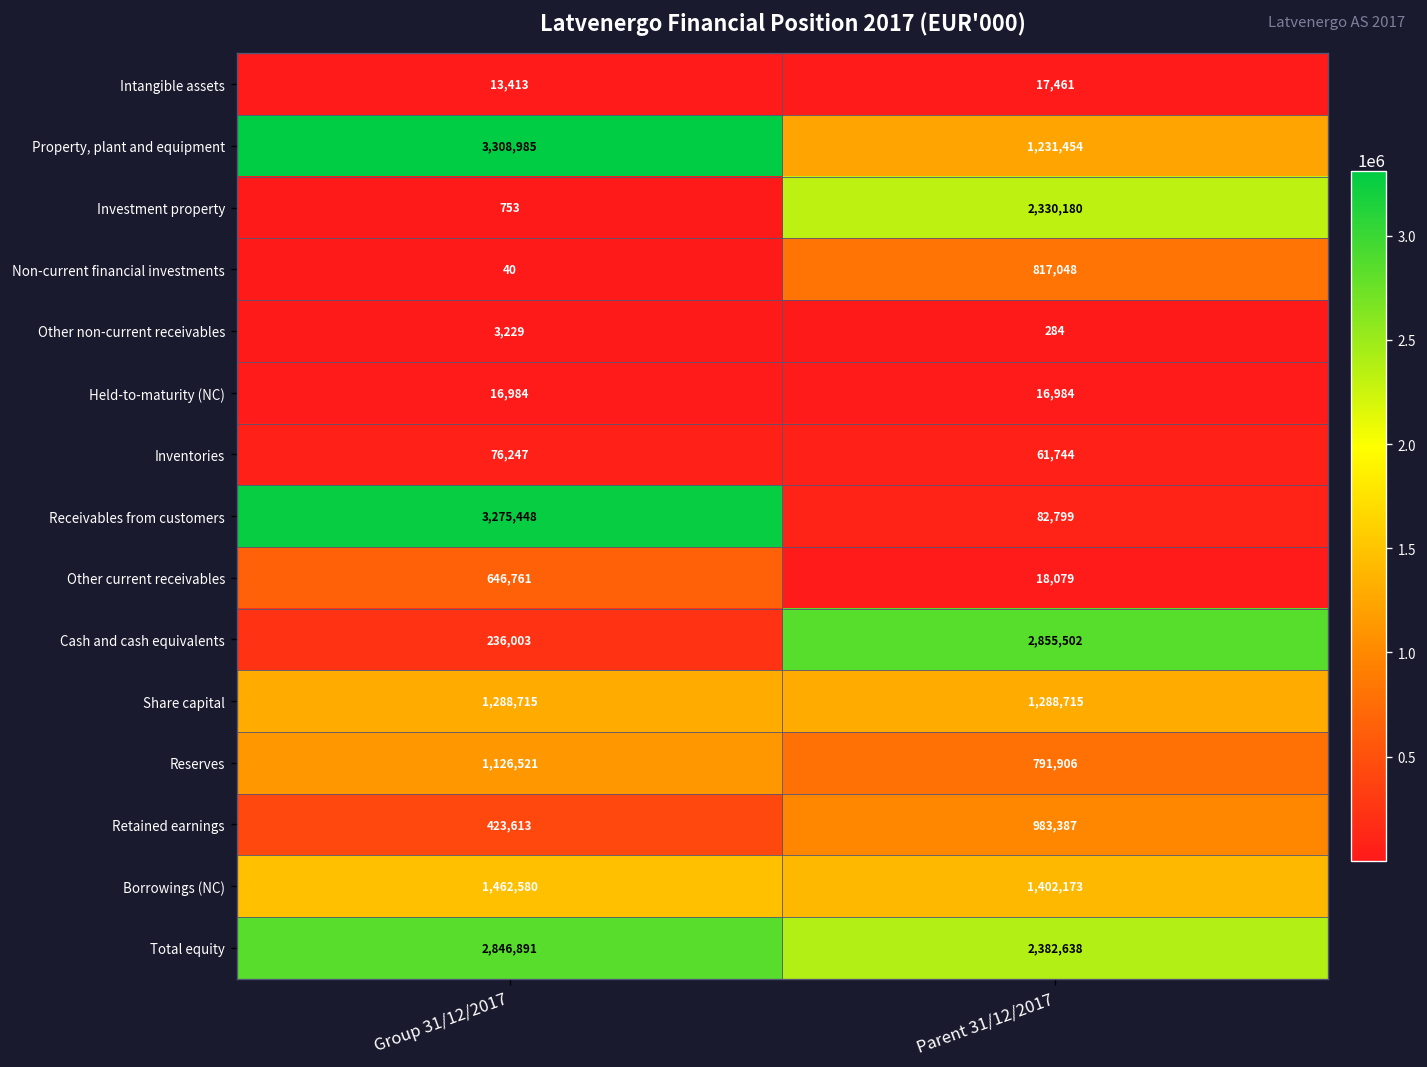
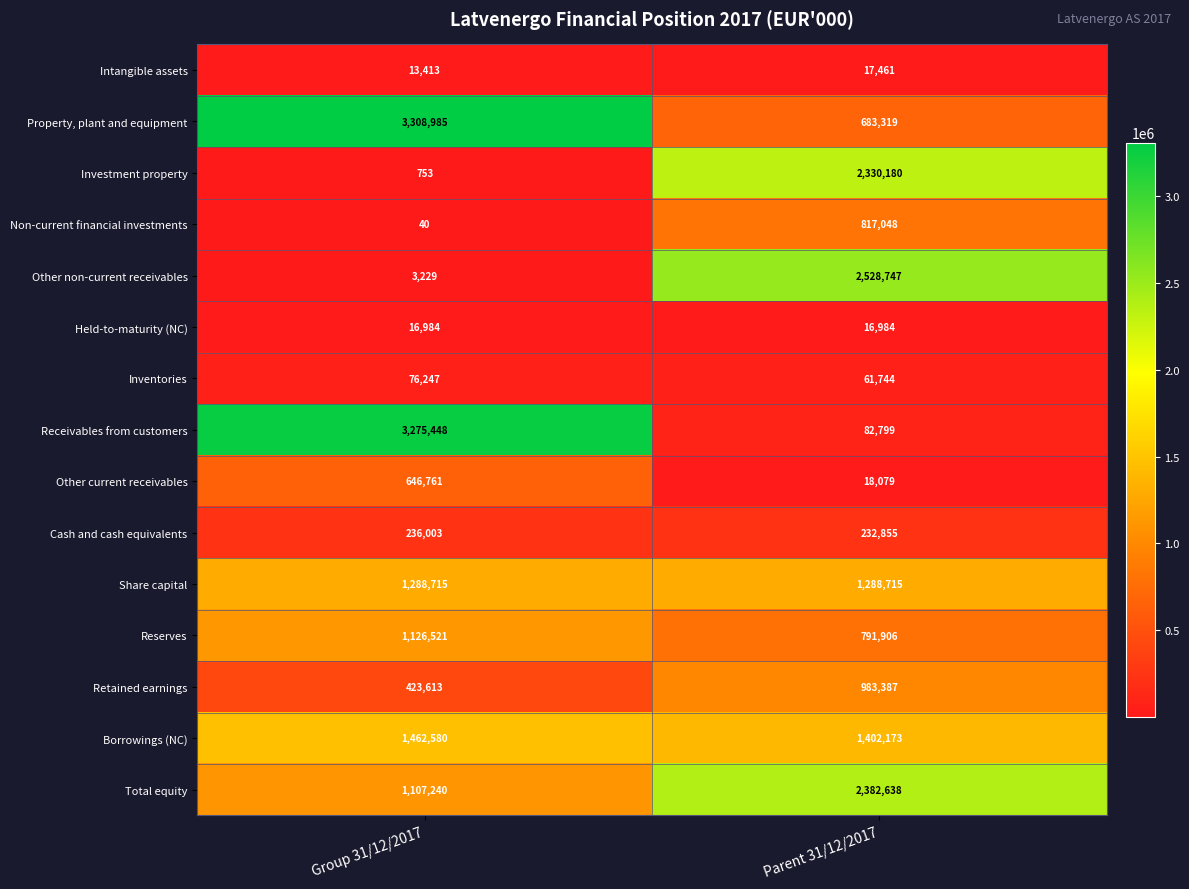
  {
    "Intangible assets": {
      "Group 31/12/2017": "13,413",
      "Parent 31/12/2017": "17,461"
    },
    "Property, plant and equipment": {
      "Group 31/12/2017": "3,308,985",
-     "Parent 31/12/2017": "1,231,454"
+     "Parent 31/12/2017": "683,319"
    },
    "Investment property": {
      "Group 31/12/2017": "753",
      "Parent 31/12/2017": "2,330,180"
    },
    "Non-current financial investments": {
      "Group 31/12/2017": "40",
      "Parent 31/12/2017": "817,048"
    },
    "Other non-current receivables": {
      "Group 31/12/2017": "3,229",
-     "Parent 31/12/2017": "284"
+     "Parent 31/12/2017": "2,528,747"
    },
    "Held-to-maturity (NC)": {
      "Group 31/12/2017": "16,984",
      "Parent 31/12/2017": "16,984"
    },
    "Inventories": {
      "Group 31/12/2017": "76,247",
      "Parent 31/12/2017": "61,744"
    },
    "Receivables from customers": {
      "Group 31/12/2017": "3,275,448",
      "Parent 31/12/2017": "82,799"
    },
    "Other current receivables": {
      "Group 31/12/2017": "646,761",
      "Parent 31/12/2017": "18,079"
    },
    "Cash and cash equivalents": {
      "Group 31/12/2017": "236,003",
-     "Parent 31/12/2017": "2,855,502"
+     "Parent 31/12/2017": "232,855"
    },
    "Share capital": {
      "Group 31/12/2017": "1,288,715",
      "Parent 31/12/2017": "1,288,715"
    },
    "Reserves": {
      "Group 31/12/2017": "1,126,521",
      "Parent 31/12/2017": "791,906"
    },
    "Retained earnings": {
      "Group 31/12/2017": "423,613",
      "Parent 31/12/2017": "983,387"
    },
    "Borrowings (NC)": {
      "Group 31/12/2017": "1,462,580",
      "Parent 31/12/2017": "1,402,173"
    },
    "Total equity": {
-     "Group 31/12/2017": "2,846,891",
+     "Group 31/12/2017": "1,107,240",
      "Parent 31/12/2017": "2,382,638"
    }
  }
